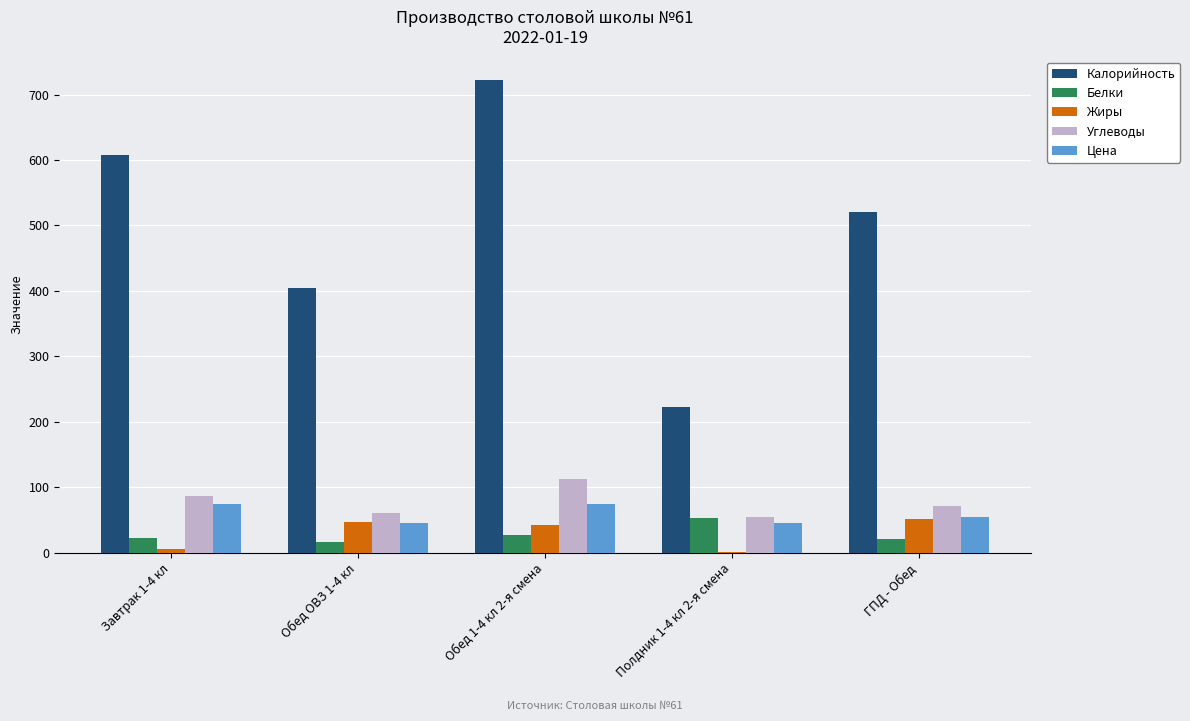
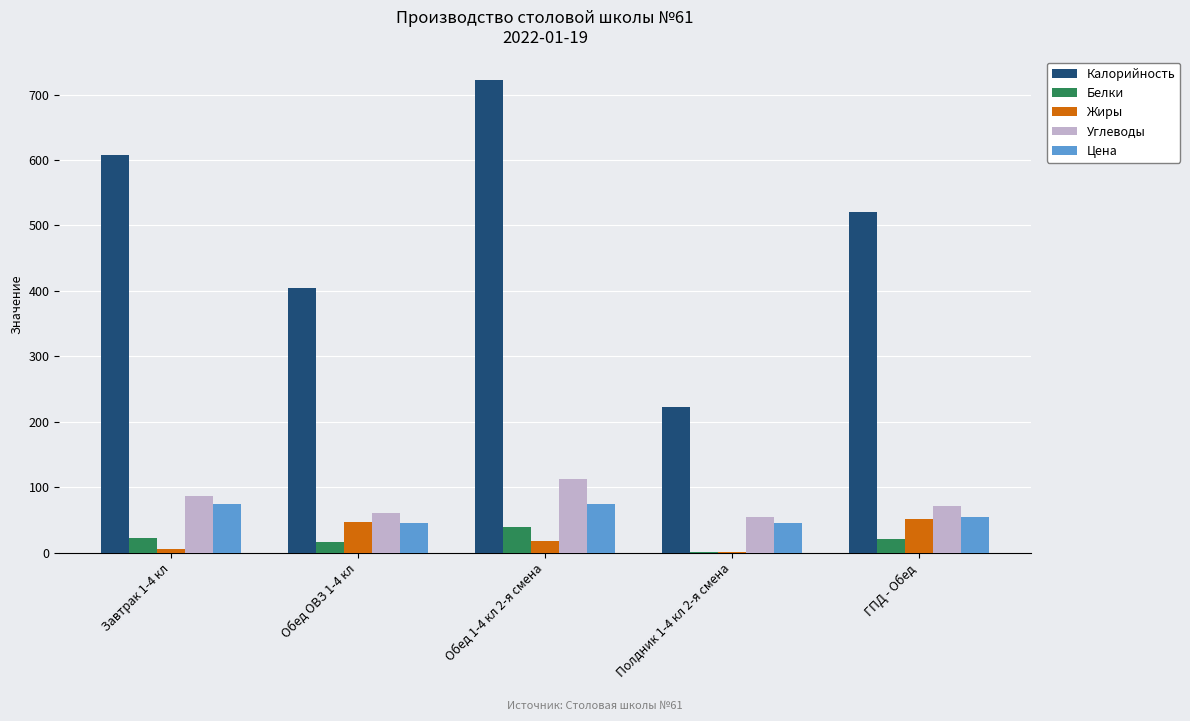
  {
    "Калорийность": {
      "Завтрак 1-4 кл": 610,
      "Обед ОВЗ 1-4 кл": 400,
      "Обед 1-4 кл 2-я смена": 720,
      "Полдник 1-4 кл 2-я смена": 220,
      "ГПД - Обед": 520
    },
    "Белки": {
      "Завтрак 1-4 кл": 20,
      "Обед ОВЗ 1-4 кл": 20,
-     "Обед 1-4 кл 2-я смена": 30,
-     "Полдник 1-4 кл 2-я смена": 50,
+     "Обед 1-4 кл 2-я смена": 40,
+     "Полдник 1-4 кл 2-я смена": 0,
      "ГПД - Обед": 20
    },
    "Жиры": {
      "Завтрак 1-4 кл": 10,
      "Обед ОВЗ 1-4 кл": 50,
-     "Обед 1-4 кл 2-я смена": 40,
+     "Обед 1-4 кл 2-я смена": 20,
      "ГПД - Обед": 50
    },
    "Углеводы": {
      "Завтрак 1-4 кл": 90,
      "Обед ОВЗ 1-4 кл": 60,
      "Обед 1-4 кл 2-я смена": 110,
      "Полдник 1-4 кл 2-я смена": 50,
      "ГПД - Обед": 70
    },
    "Цена": {
      "Завтрак 1-4 кл": 70,
      "Обед ОВЗ 1-4 кл": 40,
      "Обед 1-4 кл 2-я смена": 70,
      "Полдник 1-4 кл 2-я смена": 40,
      "ГПД - Обед": 60
    }
  }
